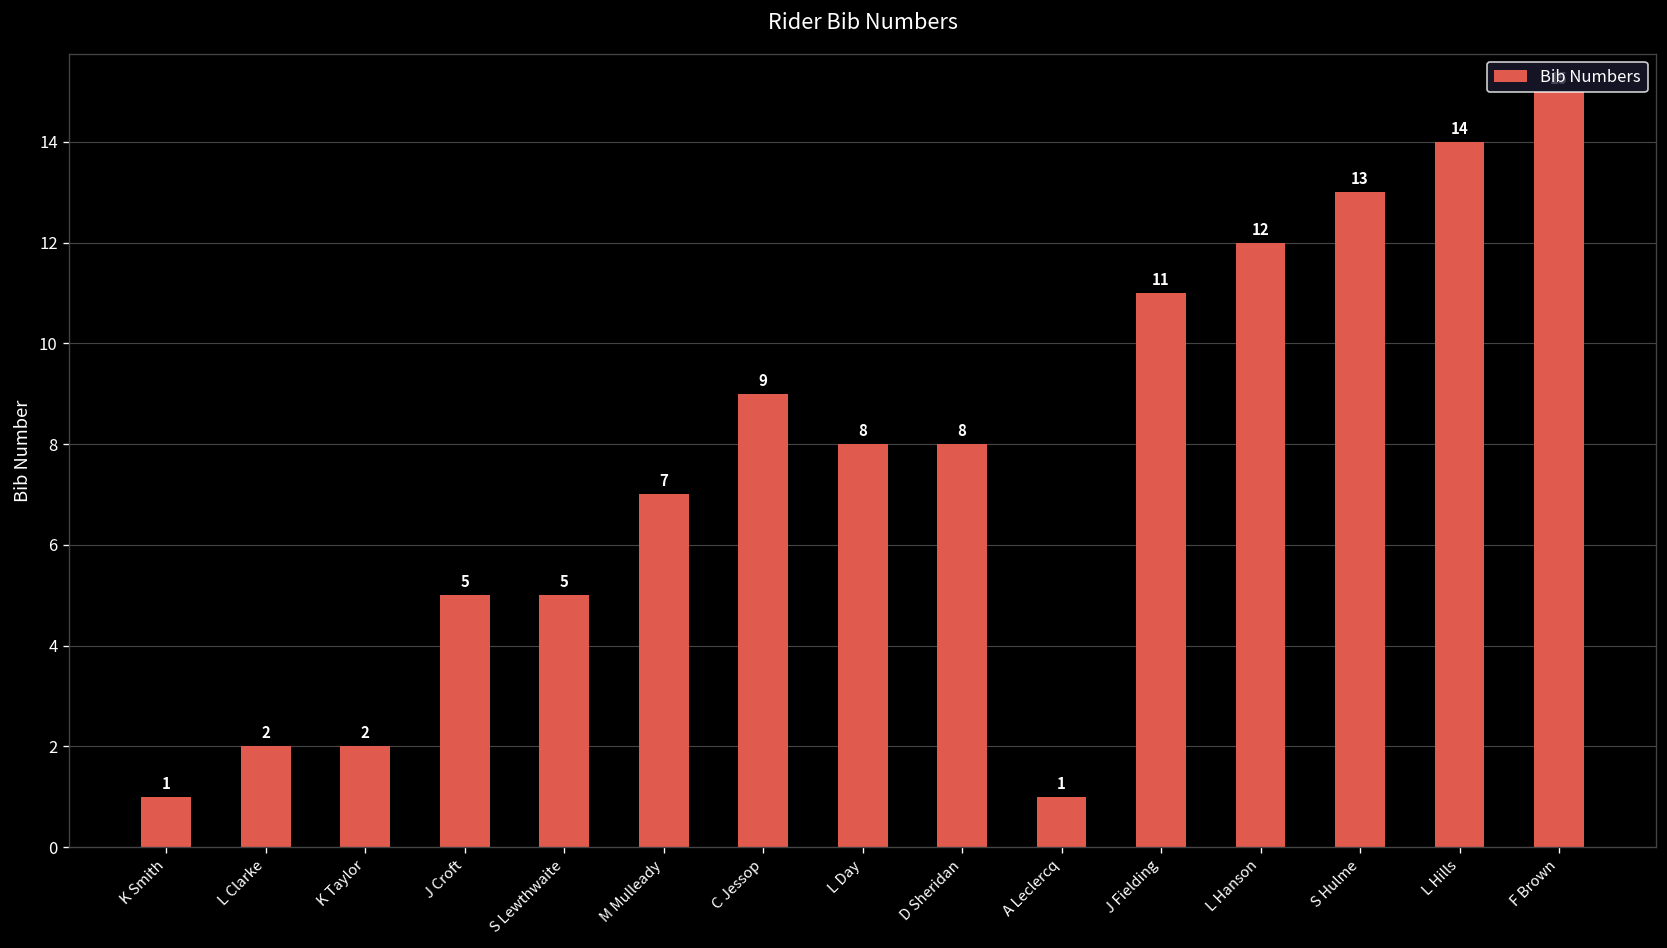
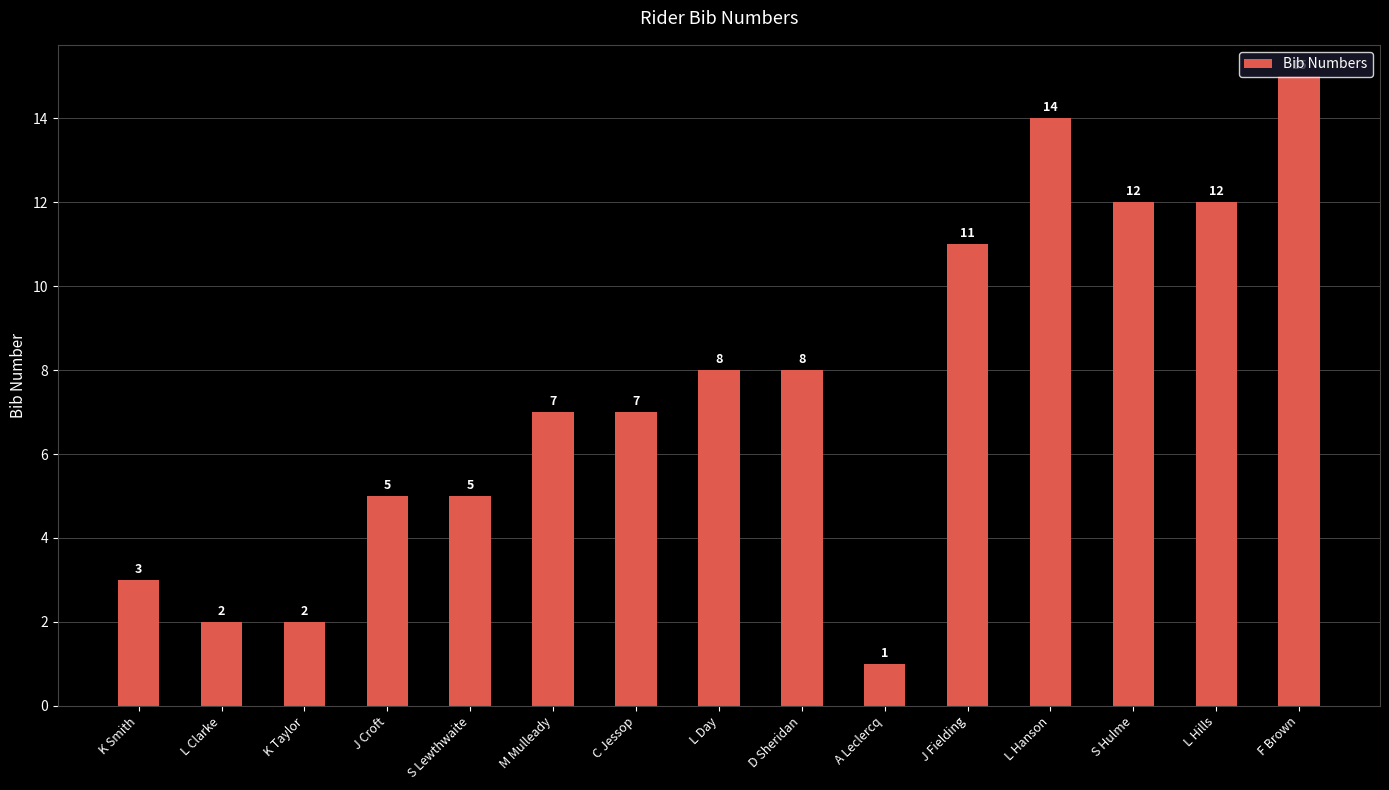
  {
-   "K Smith": 1,
+   "K Smith": 3,
    "L Clarke": 2,
    "K Taylor": 2,
    "J Croft": 5,
    "S Lewthwaite": 5,
    "M Mulleady": 7,
-   "C Jessop": 9,
+   "C Jessop": 7,
    "L Day": 8,
    "D Sheridan": 8,
    "A Leclercq": 1,
    "J Fielding": 11,
-   "L Hanson": 12,
-   "S Hulme": 13,
-   "L Hills": 14
+   "L Hanson": 14,
+   "S Hulme": 12,
+   "L Hills": 12
  }
